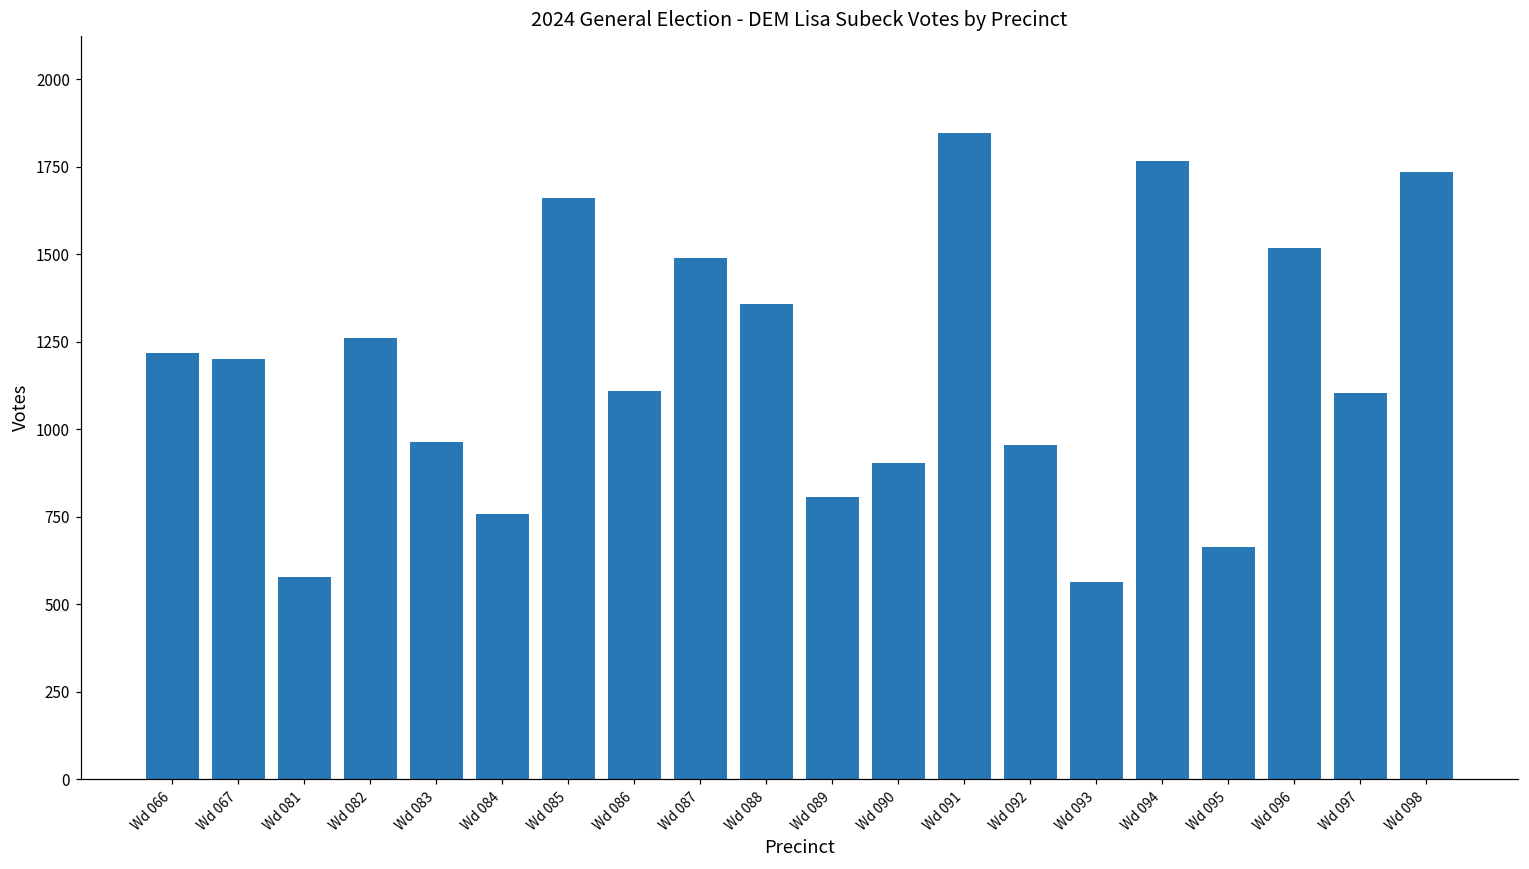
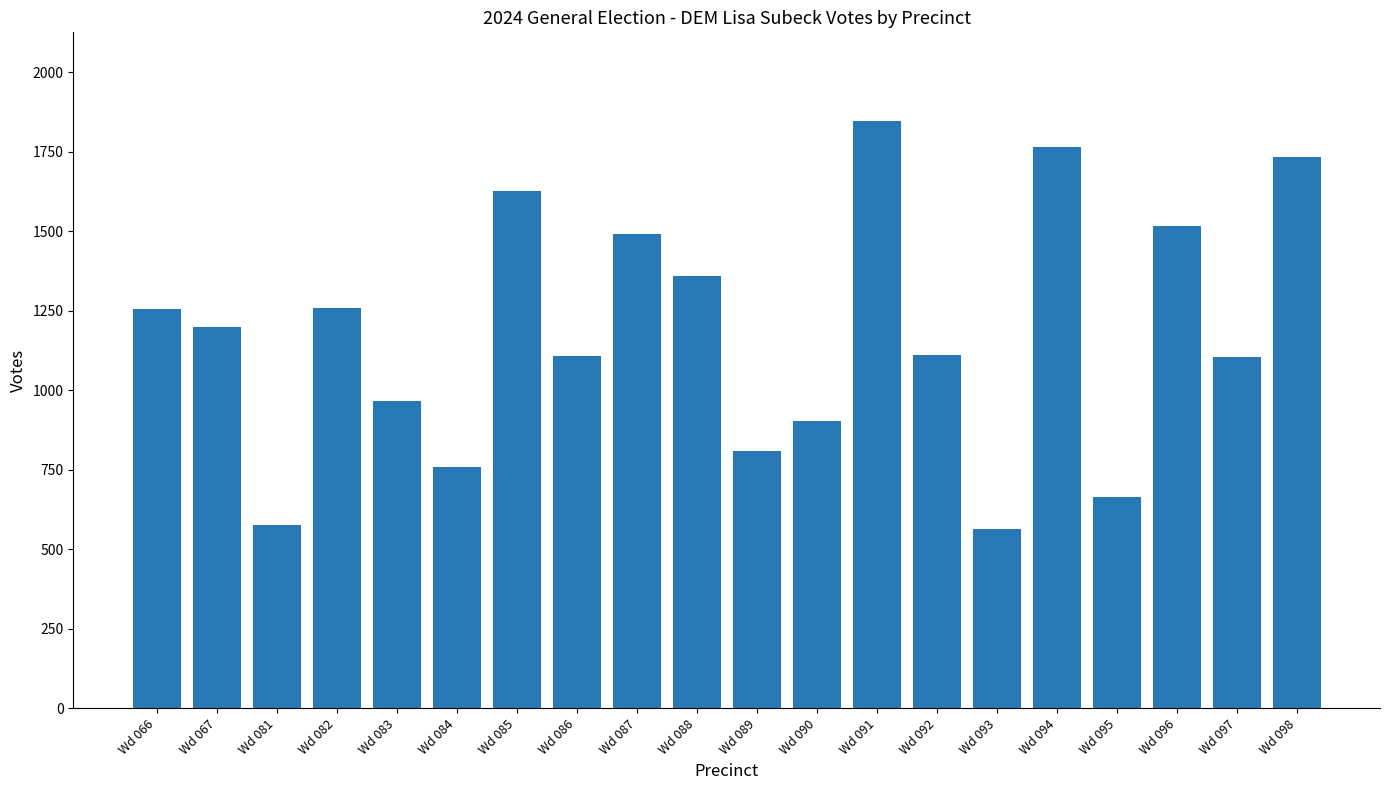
  {
-   "Wd 066": 1220,
+   "Wd 066": 1260,
    "Wd 067": 1200,
    "Wd 081": 580,
    "Wd 082": 1260,
    "Wd 083": 970,
    "Wd 084": 760,
-   "Wd 085": 1660,
+   "Wd 085": 1630,
    "Wd 086": 1110,
    "Wd 087": 1490,
    "Wd 088": 1360,
    "Wd 089": 810,
    "Wd 090": 910,
    "Wd 091": 1850,
-   "Wd 092": 950,
+   "Wd 092": 1110,
    "Wd 093": 560,
    "Wd 094": 1770,
    "Wd 095": 660,
    "Wd 096": 1520,
    "Wd 097": 1100,
    "Wd 098": 1730
  }
